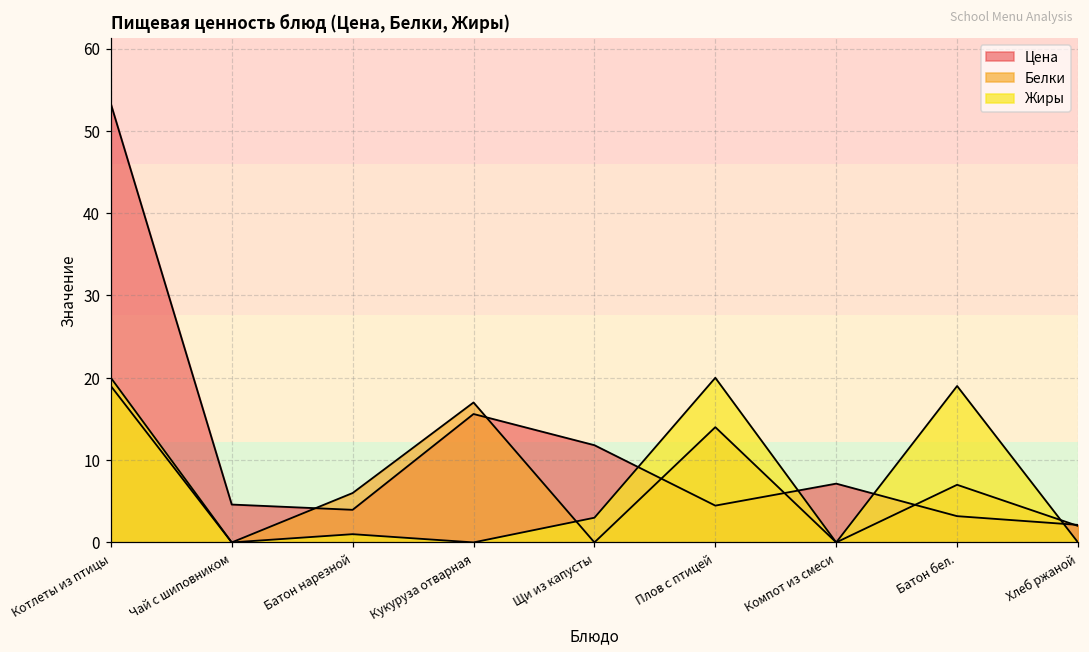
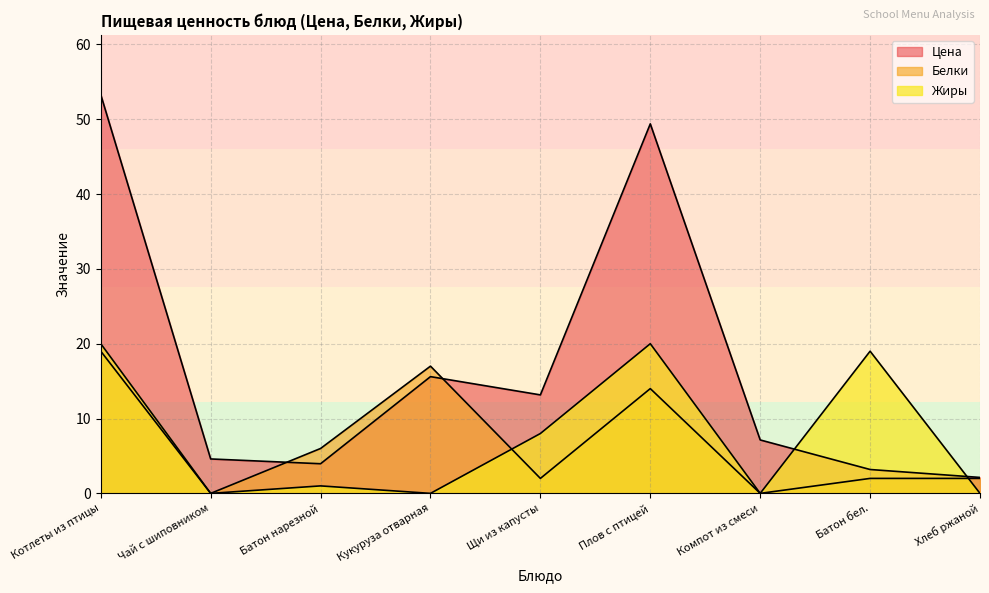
  {
    "Цена": {
      "Котлеты из птицы": 53,
      "Чай с шиповником": 5,
      "Батон нарезной": 4,
      "Кукуруза отварная": 16,
-     "Щи из капусты": 12,
-     "Плов с птицей": 4,
+     "Щи из капусты": 13,
+     "Плов с птицей": 49,
      "Компот из смеси": 7,
      "Батон бел.": 3
    },
    "Белки": {
      "Котлеты из птицы": 19,
      "Батон нарезной": 6,
      "Кукуруза отварная": 17,
-     "Щи из капусты": 0,
+     "Щи из капусты": 2,
      "Плов с птицей": 14,
-     "Батон бел.": 7
+     "Батон бел.": 2
    },
    "Жиры": {
      "Котлеты из птицы": 20,
      "Батон нарезной": 1,
      "Кукуруза отварная": 0,
-     "Щи из капусты": 3,
+     "Щи из капусты": 8,
      "Плов с птицей": 20,
      "Батон бел.": 19,
      "Хлеб ржаной": 0
    }
  }
